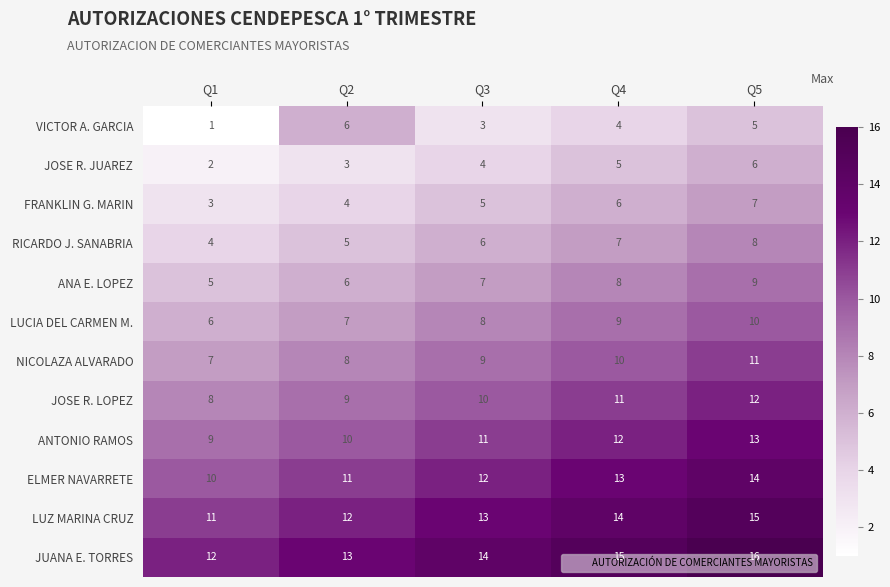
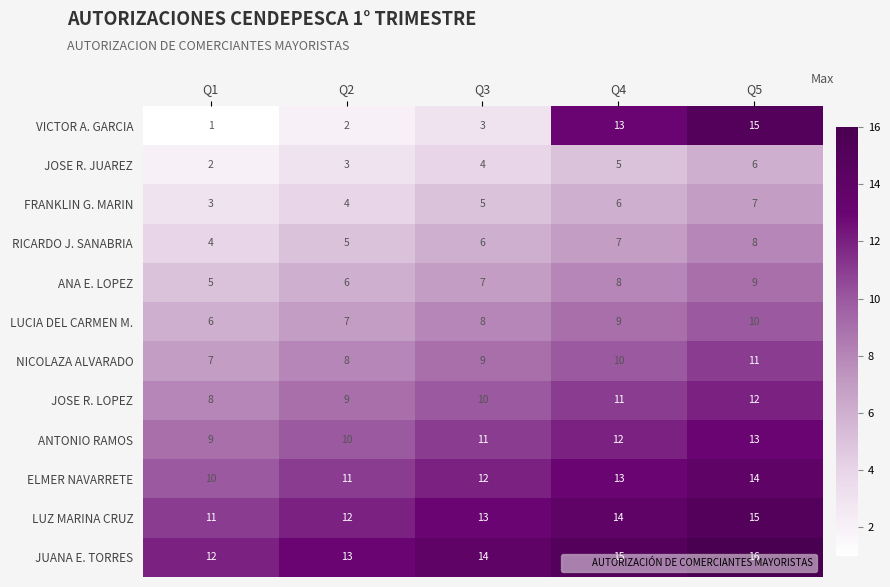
  {
    "VICTOR A. GARCIA": {
      "Q1": 1,
-     "Q2": 6,
+     "Q2": 2,
      "Q3": 3,
-     "Q4": 4,
-     "Q5": 5
+     "Q4": 13,
+     "Q5": 15
    },
    "JOSE R. JUAREZ": {
      "Q1": 2,
      "Q2": 3,
      "Q3": 4,
      "Q4": 5,
      "Q5": 6
    },
    "FRANKLIN G. MARIN": {
      "Q1": 3,
      "Q2": 4,
      "Q3": 5,
      "Q4": 6,
      "Q5": 7
    },
    "RICARDO J. SANABRIA": {
      "Q1": 4,
      "Q2": 5,
      "Q3": 6,
      "Q4": 7,
      "Q5": 8
    },
    "ANA E. LOPEZ": {
      "Q1": 5,
      "Q2": 6,
      "Q3": 7,
      "Q4": 8,
      "Q5": 9
    },
    "LUCIA DEL CARMEN M.": {
      "Q1": 6,
      "Q2": 7,
      "Q3": 8,
      "Q4": 9,
      "Q5": 10
    },
    "NICOLAZA ALVARADO": {
      "Q1": 7,
      "Q2": 8,
      "Q3": 9,
      "Q4": 10,
      "Q5": 11
    },
    "JOSE R. LOPEZ": {
      "Q1": 8,
      "Q2": 9,
      "Q3": 10,
      "Q4": 11,
      "Q5": 12
    },
    "ANTONIO RAMOS": {
      "Q1": 9,
      "Q2": 10,
      "Q3": 11,
      "Q4": 12,
      "Q5": 13
    },
    "ELMER NAVARRETE": {
      "Q1": 10,
      "Q2": 11,
      "Q3": 12,
      "Q4": 13,
      "Q5": 14
    },
    "LUZ MARINA CRUZ": {
      "Q1": 11,
      "Q2": 12,
      "Q3": 13,
      "Q4": 14,
      "Q5": 15
    },
    "JUANA E. TORRES": {
      "Q1": 12,
      "Q2": 13,
      "Q3": 14
    }
  }
